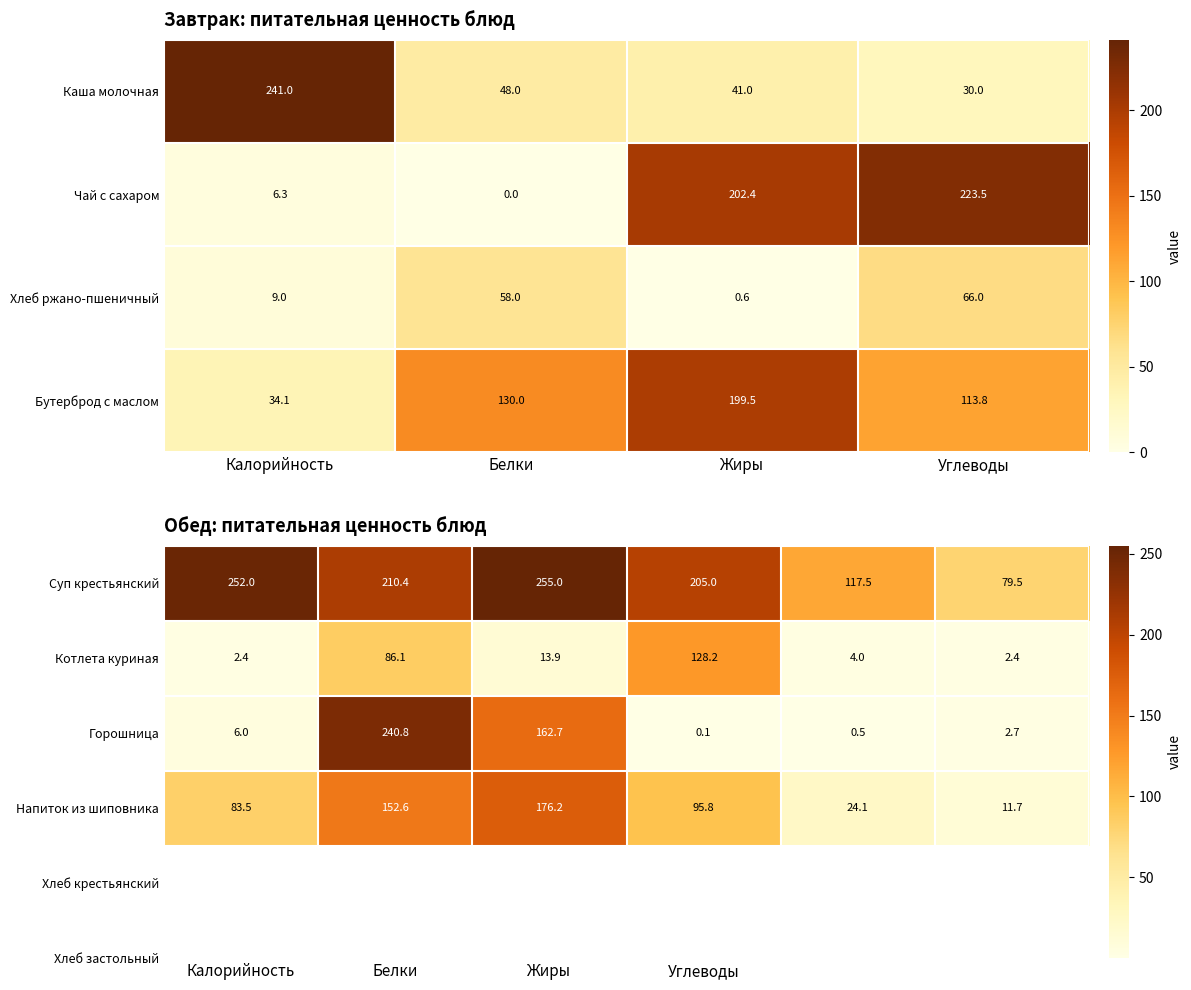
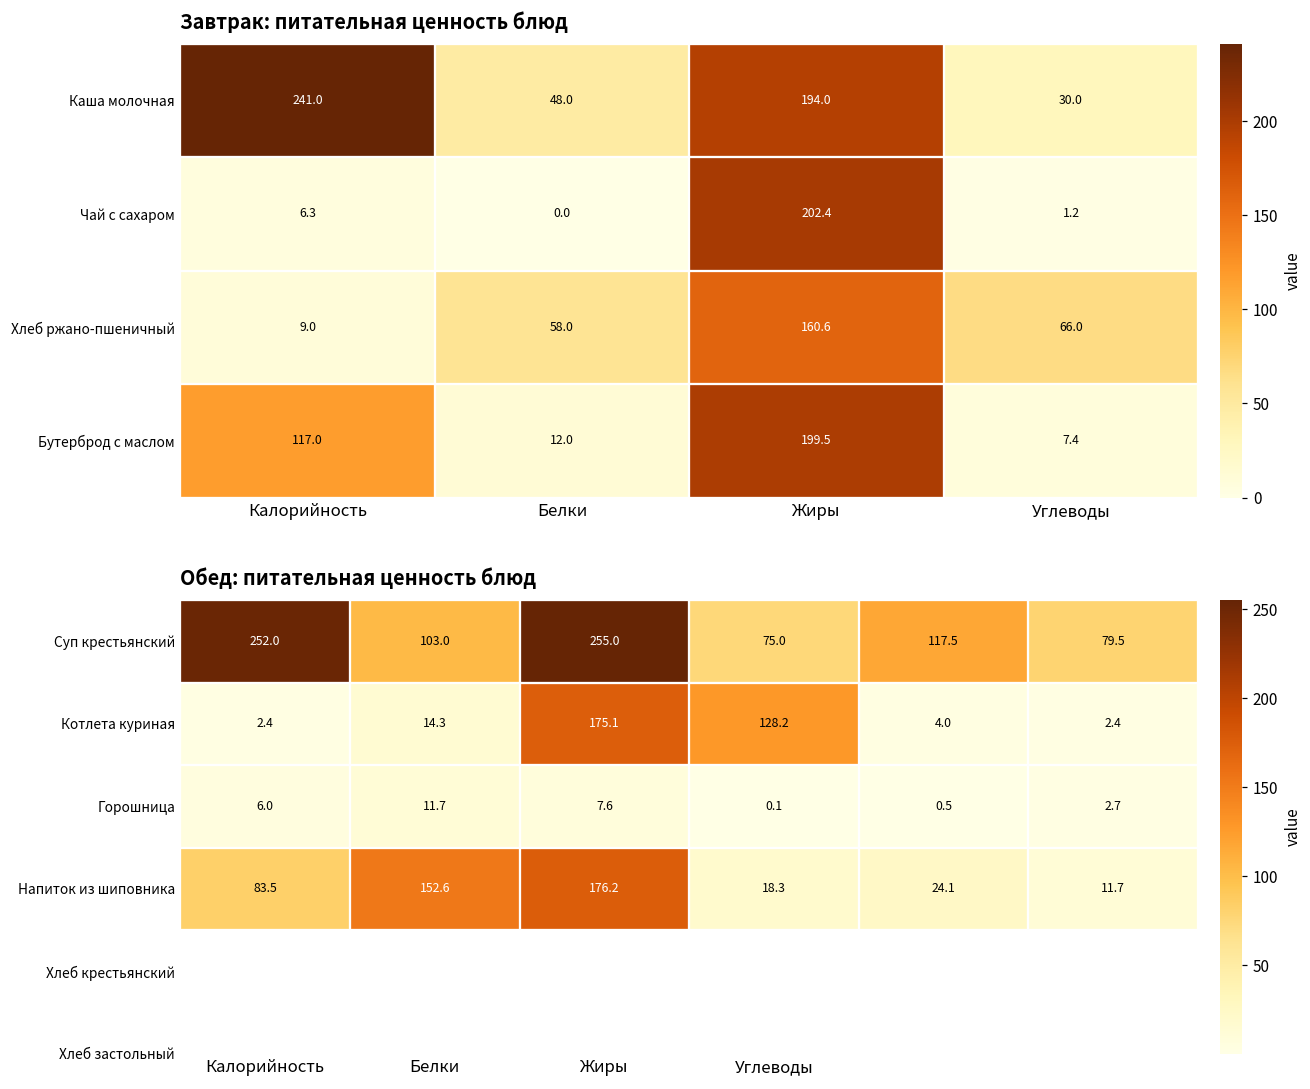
  {
    "Завтрак: питательная ценность блюд": {
      "Каша молочная": {
        "Калорийность": 241.0,
        "Белки": 48.0,
-       "Жиры": 41.0,
+       "Жиры": 194.0,
        "Углеводы": 30.0
      },
      "Чай с сахаром": {
        "Калорийность": 6.3,
        "Белки": 0.0,
        "Жиры": 202.4,
-       "Углеводы": 223.5
+       "Углеводы": 1.2
      },
      "Хлеб ржано-пшеничный": {
        "Калорийность": 9.0,
        "Белки": 58.0,
-       "Жиры": 0.6,
+       "Жиры": 160.6,
        "Углеводы": 66.0
      },
      "Бутерброд с маслом": {
-       "Калорийность": 34.1,
-       "Белки": 130.0,
+       "Калорийность": 117.0,
+       "Белки": 12.0,
        "Жиры": 199.5,
-       "Углеводы": 113.8
+       "Углеводы": 7.4
      }
    },
    "Обед: питательная ценность блюд": {
      "Суп крестьянский": {
        "Калорийность": 252.0,
-       "Белки": 210.4,
+       "Белки": 103.0,
        "Жиры": 255.0,
-       "Углеводы": 205.0
+       "Углеводы": 75.0
      },
      "Котлета куриная": {
        "Калорийность": 2.4,
-       "Белки": 86.1,
-       "Жиры": 13.9,
+       "Белки": 14.3,
+       "Жиры": 175.1,
        "Углеводы": 128.2
      },
      "Горошница": {
        "Калорийность": 6.0,
-       "Белки": 240.8,
-       "Жиры": 162.7,
+       "Белки": 11.7,
+       "Жиры": 7.6,
        "Углеводы": 0.1
      },
      "Напиток из шиповника": {
        "Калорийность": 83.5,
        "Белки": 152.6,
        "Жиры": 176.2,
-       "Углеводы": 95.8
+       "Углеводы": 18.3
      }
    }
  }
